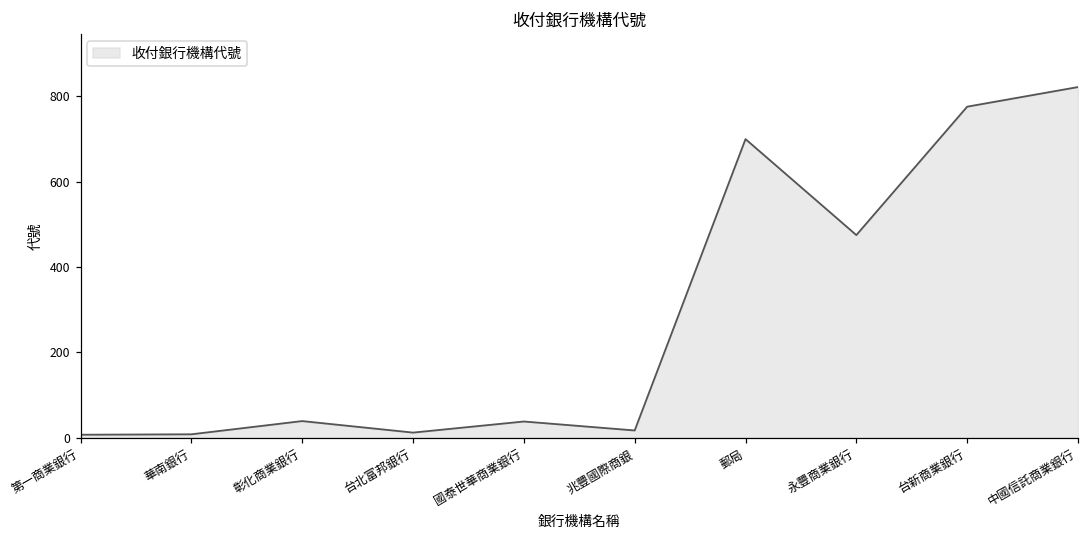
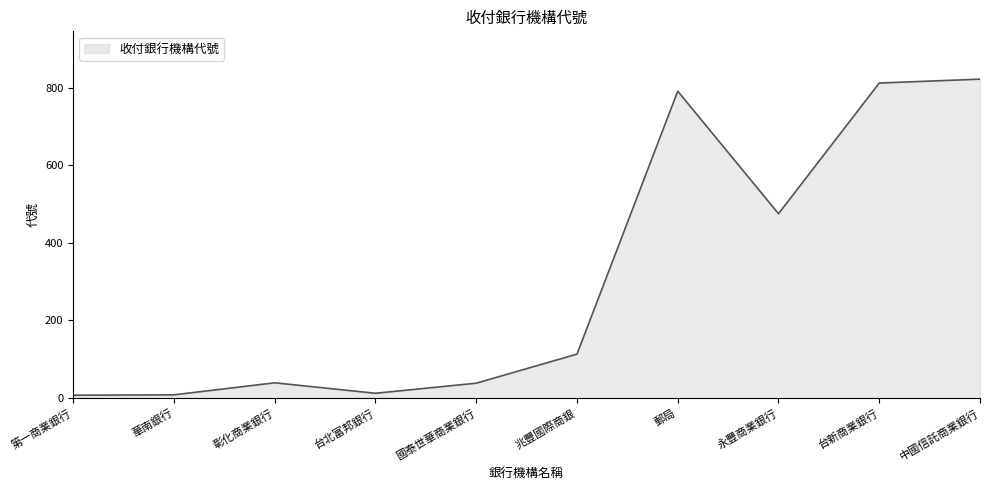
  {
    "第一商業銀行": 10,
    "華南銀行": 10,
    "彰化商業銀行": 40,
    "台北富邦銀行": 10,
    "國泰世華商業銀行": 40,
-   "兆豐國際商銀": 20,
-   "郵局": 700,
+   "兆豐國際商銀": 110,
+   "郵局": 790,
    "永豐商業銀行": 480,
-   "台新商業銀行": 780,
+   "台新商業銀行": 810,
    "中國信託商業銀行": 820
  }
